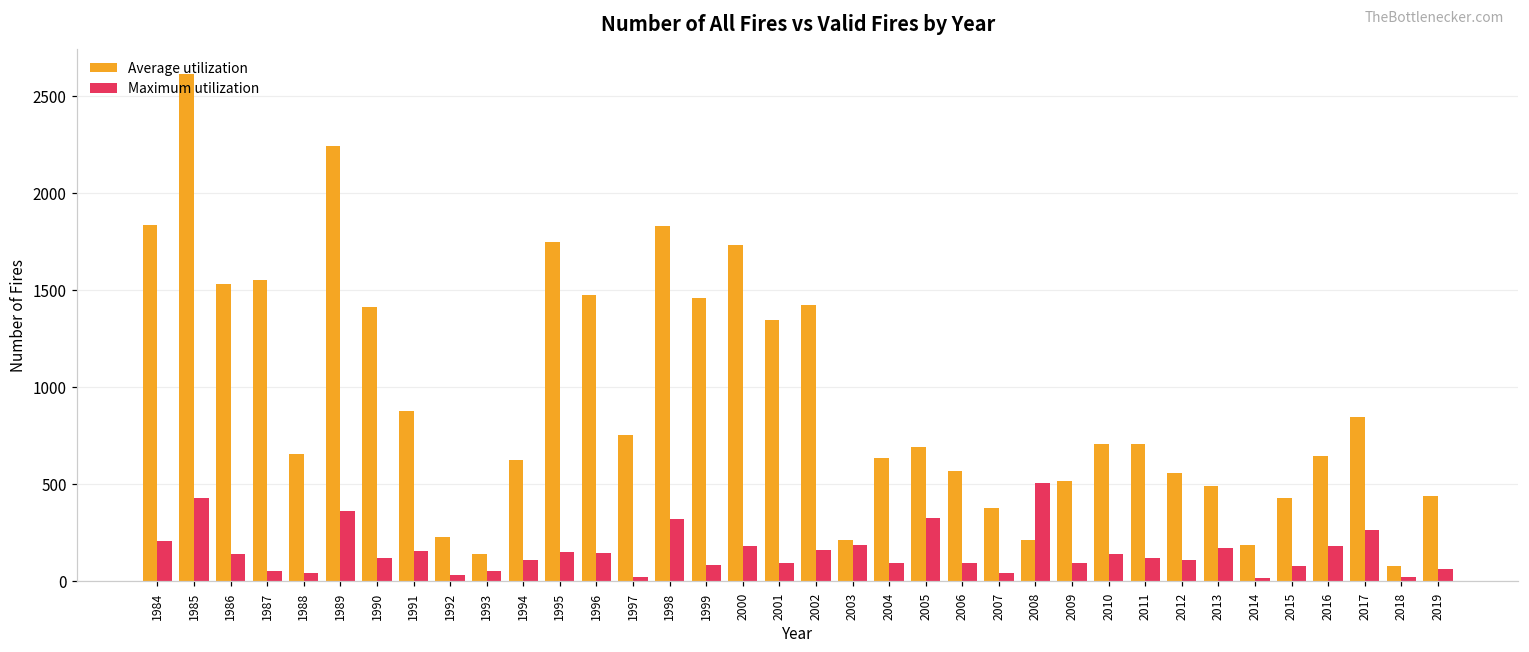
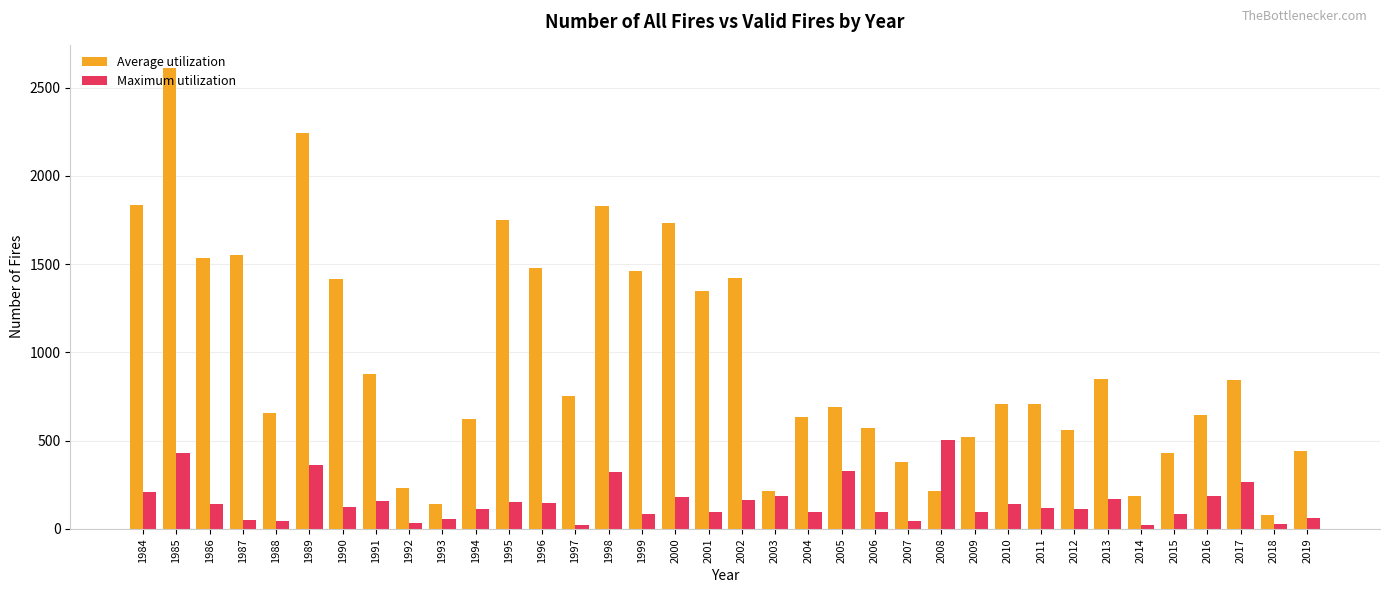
  {
    "Average utilization": {
      "1984": 1840,
      "1985": 2610,
      "1986": 1530,
      "1987": 1550,
      "1988": 660,
      "1989": 2240,
      "1990": 1420,
      "1991": 880,
      "1992": 230,
      "1993": 140,
      "1994": 620,
      "1995": 1750,
      "1996": 1480,
      "1997": 760,
      "1998": 1830,
      "1999": 1460,
      "2000": 1730,
      "2001": 1350,
      "2002": 1420,
      "2003": 210,
      "2004": 630,
      "2005": 690,
      "2006": 570,
      "2007": 380,
      "2008": 210,
      "2009": 520,
      "2010": 710,
      "2011": 710,
      "2012": 560,
-     "2013": 490,
+     "2013": 850,
      "2014": 190,
      "2015": 430,
      "2016": 650,
      "2017": 850,
      "2018": 80,
      "2019": 440
    },
    "Maximum utilization": {
      "1984": 210,
      "1985": 430,
      "1986": 140,
      "1987": 50,
      "1988": 40,
      "1989": 360,
      "1990": 120,
      "1991": 160,
      "1992": 30,
      "1993": 50,
      "1994": 110,
      "1995": 150,
      "1996": 150,
      "1997": 20,
      "1998": 320,
      "1999": 90,
      "2000": 180,
      "2001": 90,
      "2002": 160,
      "2003": 190,
      "2004": 100,
      "2005": 330,
      "2006": 100,
      "2007": 40,
      "2008": 510,
      "2009": 90,
      "2010": 140,
      "2011": 120,
      "2012": 110,
      "2013": 170,
      "2014": 20,
      "2015": 80,
      "2016": 190,
      "2017": 260,
      "2018": 30,
      "2019": 60
    }
  }
